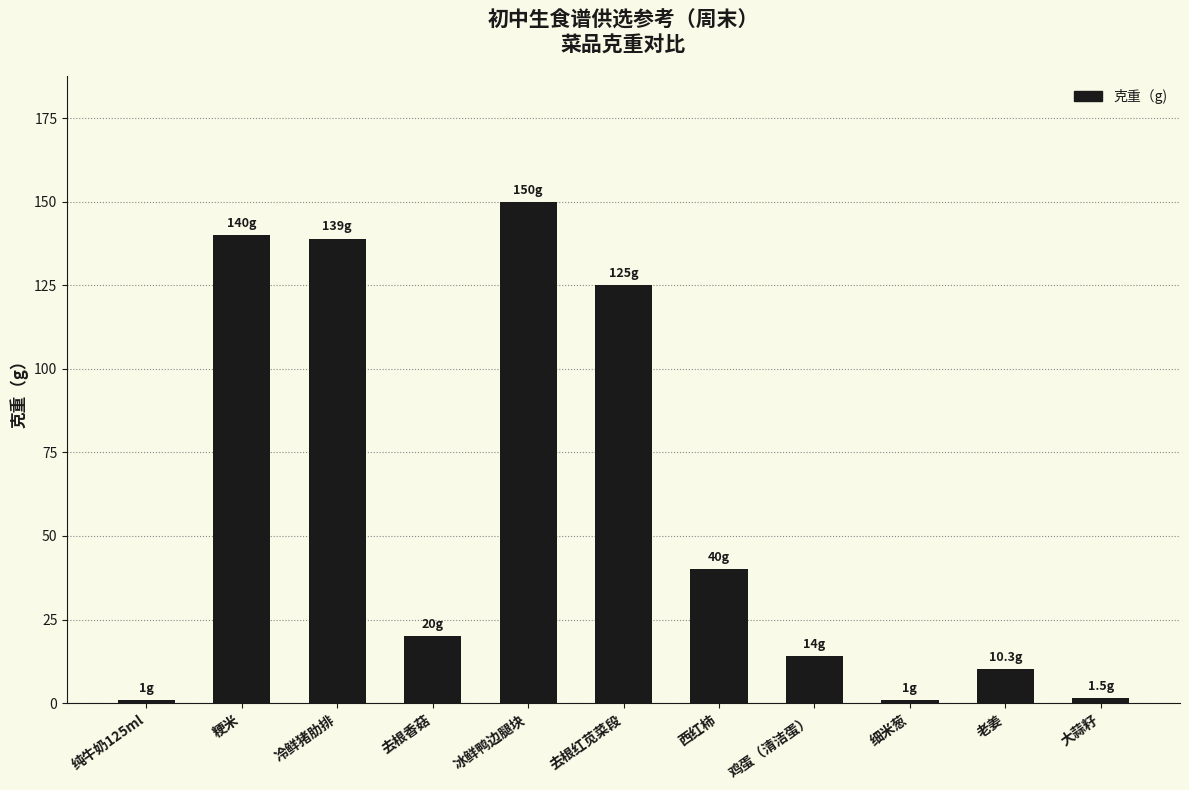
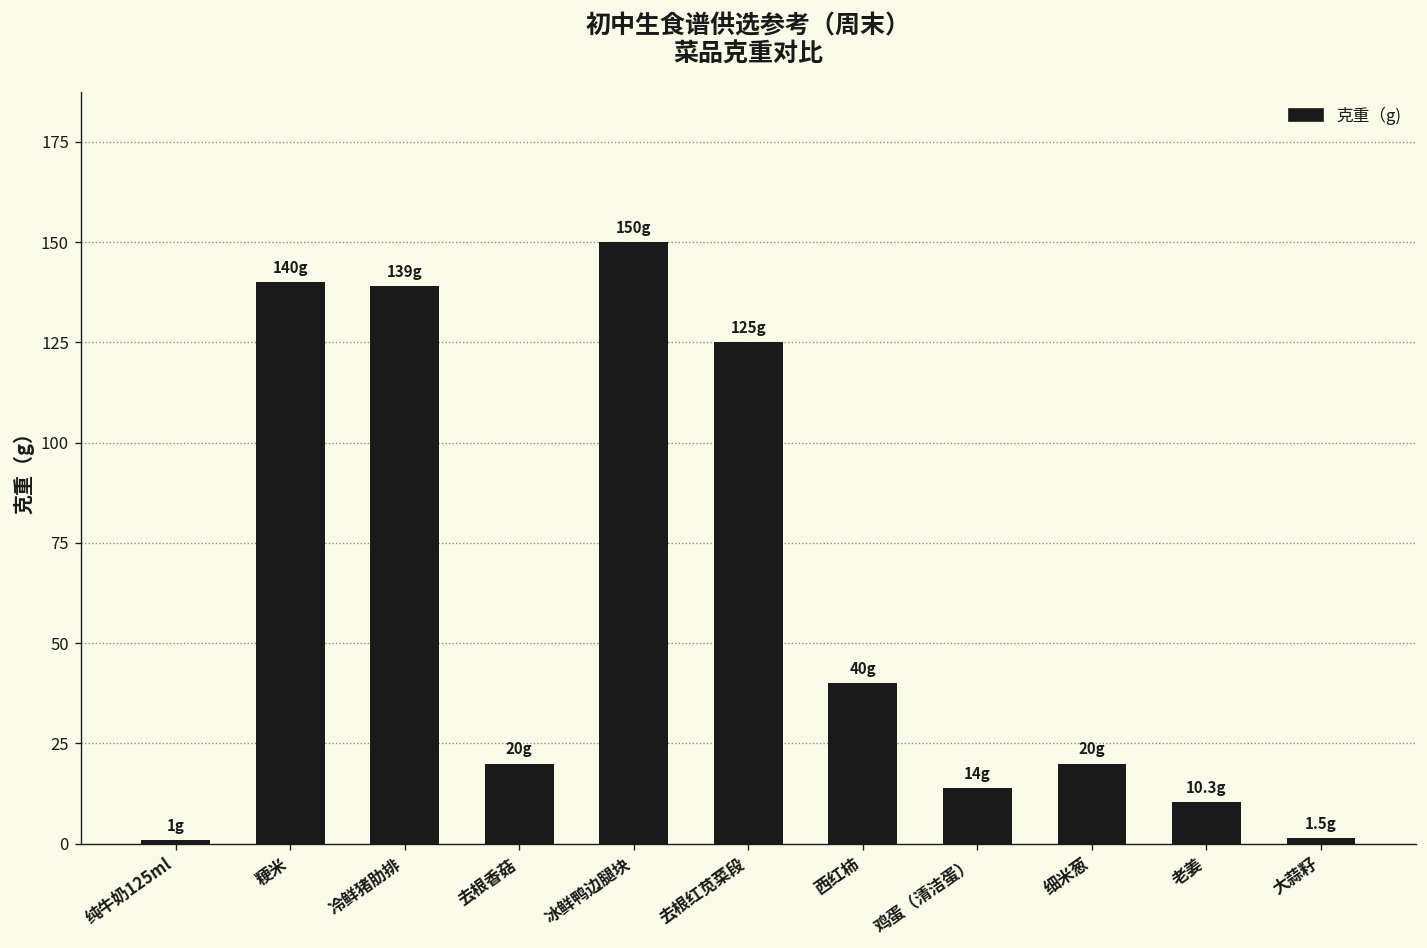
  {
    "纯牛奶125ml": "1g",
    "粳米": "140g",
    "冷鲜猪肋排": "139g",
    "去根香菇": "20g",
    "冰鲜鸭边腿块": "150g",
    "去根红苋菜段": "125g",
    "西红柿": "40g",
    "鸡蛋（清洁蛋）": "14g",
-   "细米葱": "1g",
+   "细米葱": "20g",
    "老姜": "10.3g",
    "大蒜籽": "1.5g"
  }
